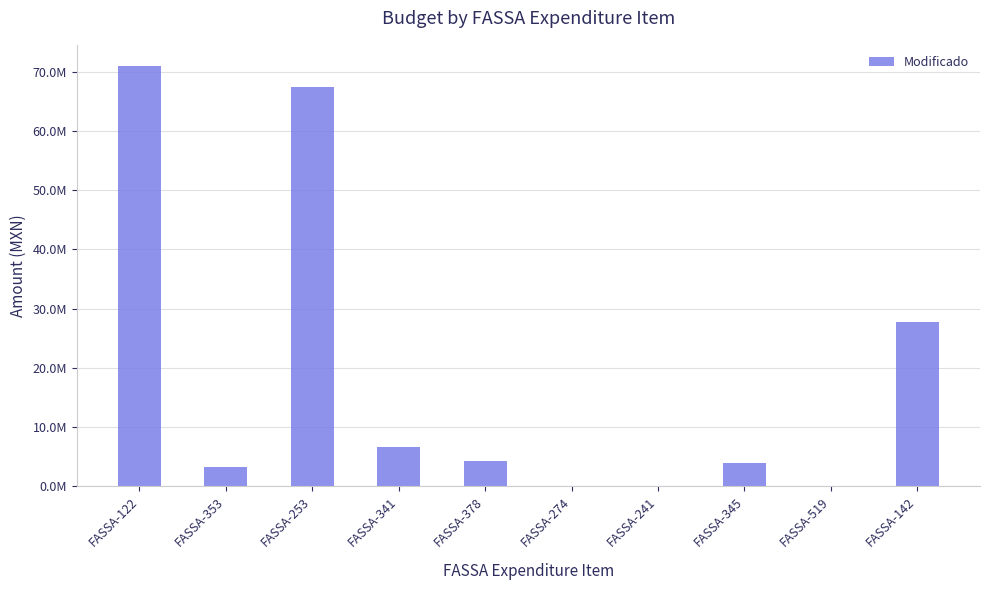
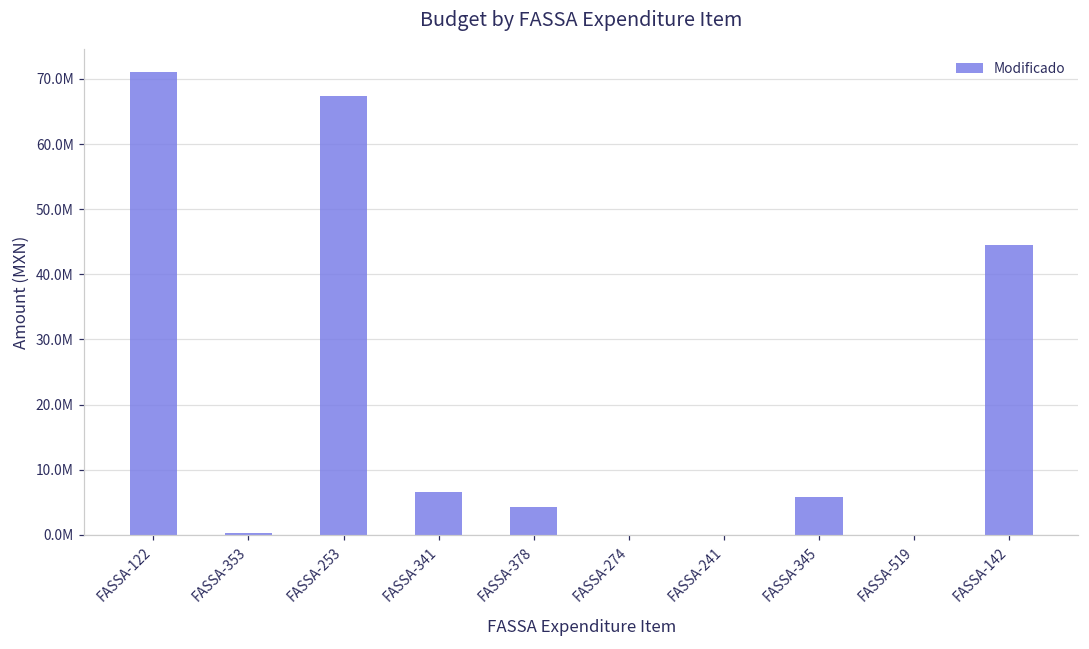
  {
    "FASSA-122": 71000000,
-   "FASSA-353": 3000000,
+   "FASSA-353": 0,
    "FASSA-253": 67000000,
    "FASSA-341": 7000000,
    "FASSA-378": 4000000,
-   "FASSA-345": 4000000,
-   "FASSA-142": 28000000
+   "FASSA-345": 6000000,
+   "FASSA-142": 44000000
  }
